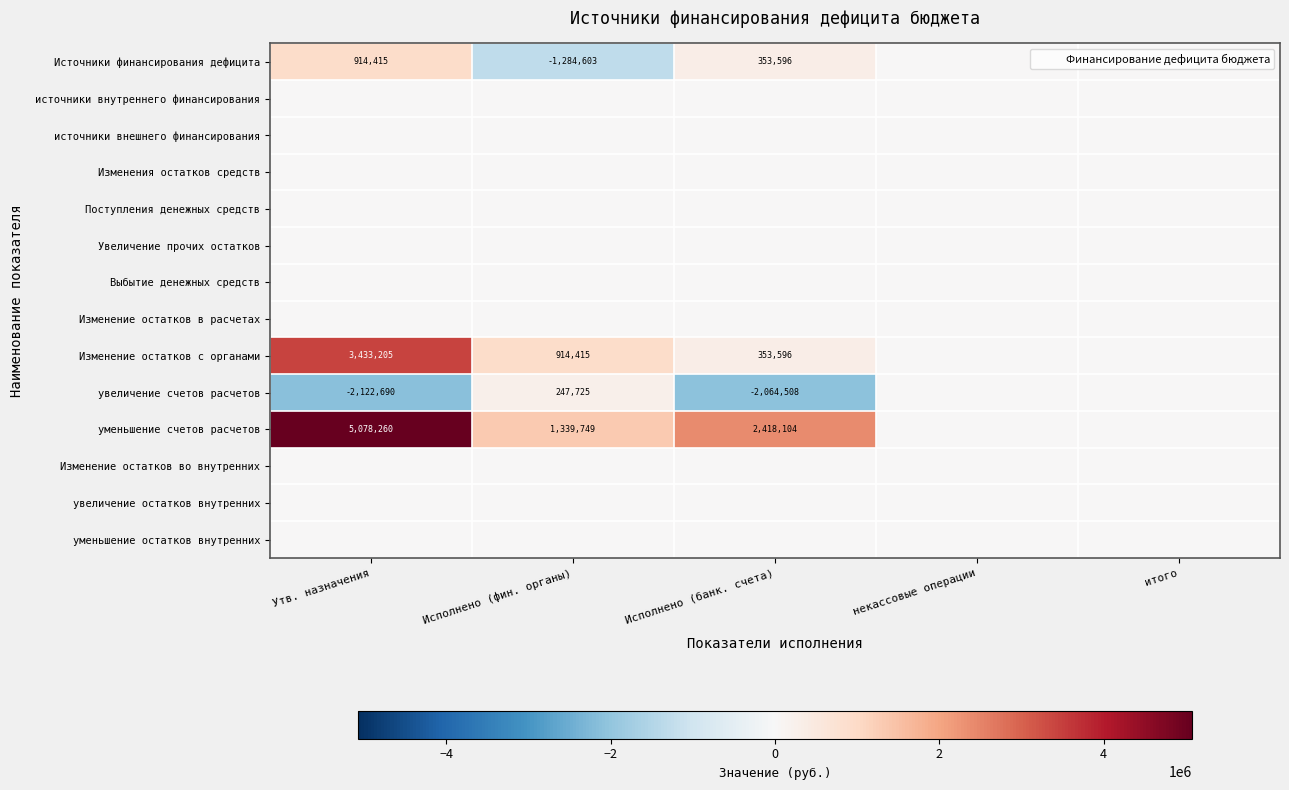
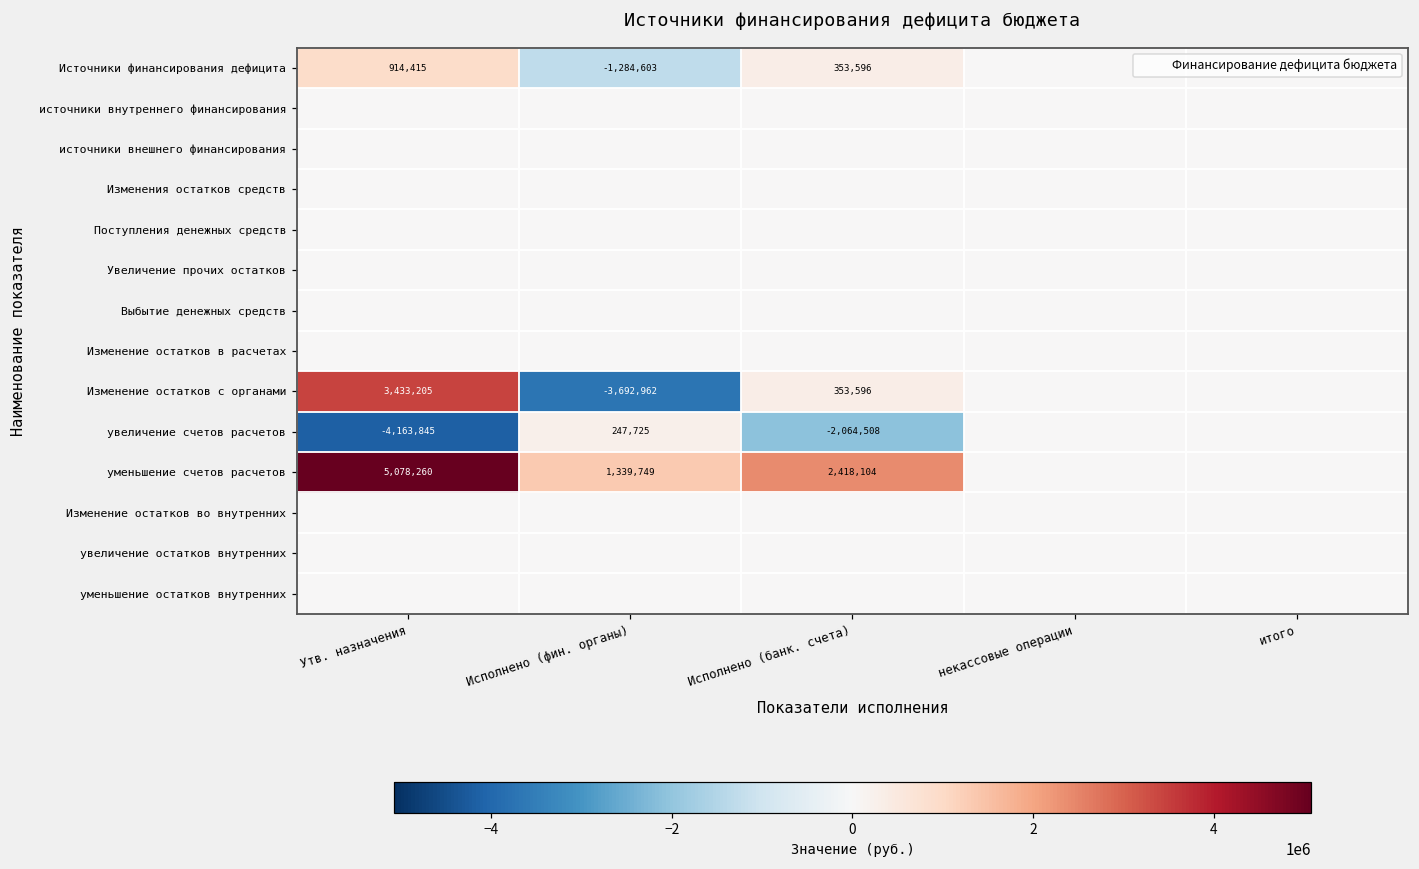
  {
    "Источники финансирования дефицита": {
      "Утв. назначения": "914,415",
      "Исполнено (фин. органы)": "-1,284,603",
      "Исполнено (банк. счета)": "353,596"
    },
    "Изменение остатков с органами": {
      "Утв. назначения": "3,433,205",
-     "Исполнено (фин. органы)": "914,415",
+     "Исполнено (фин. органы)": "-3,692,962",
      "Исполнено (банк. счета)": "353,596"
    },
    "увеличение счетов расчетов": {
-     "Утв. назначения": "-2,122,690",
+     "Утв. назначения": "-4,163,845",
      "Исполнено (фин. органы)": "247,725",
      "Исполнено (банк. счета)": "-2,064,508"
    },
    "уменьшение счетов расчетов": {
      "Утв. назначения": "5,078,260",
      "Исполнено (фин. органы)": "1,339,749",
      "Исполнено (банк. счета)": "2,418,104"
    }
  }
